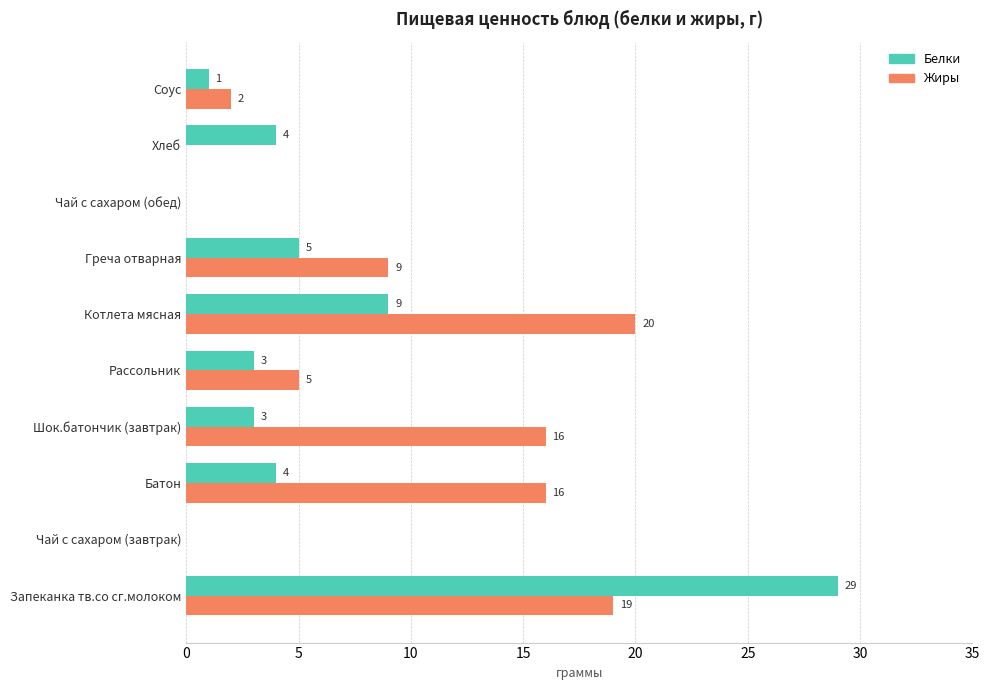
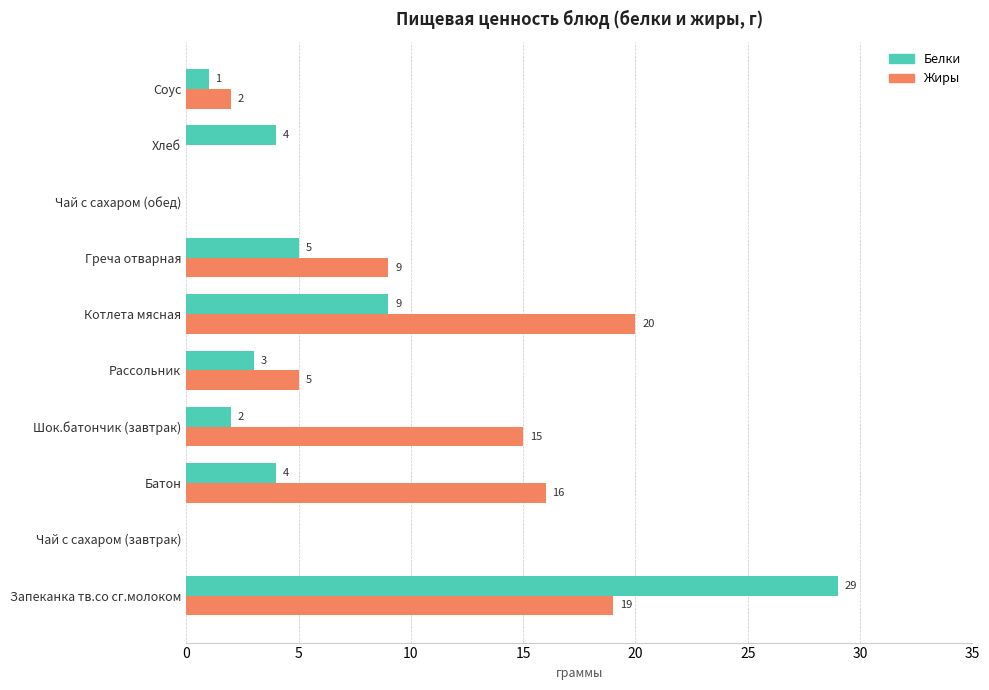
  {
    "Белки": {
      "Соус": 1,
      "Хлеб": 4,
      "Греча отварная": 5,
      "Котлета мясная": 9,
      "Рассольник": 3,
-     "Шок.батончик (завтрак)": 3,
+     "Шок.батончик (завтрак)": 2,
      "Батон": 4,
      "Запеканка тв.со сг.молоком": 29
    },
    "Жиры": {
      "Соус": 2,
      "Греча отварная": 9,
      "Котлета мясная": 20,
      "Рассольник": 5,
-     "Шок.батончик (завтрак)": 16,
+     "Шок.батончик (завтрак)": 15,
      "Батон": 16,
      "Запеканка тв.со сг.молоком": 19
    }
  }
